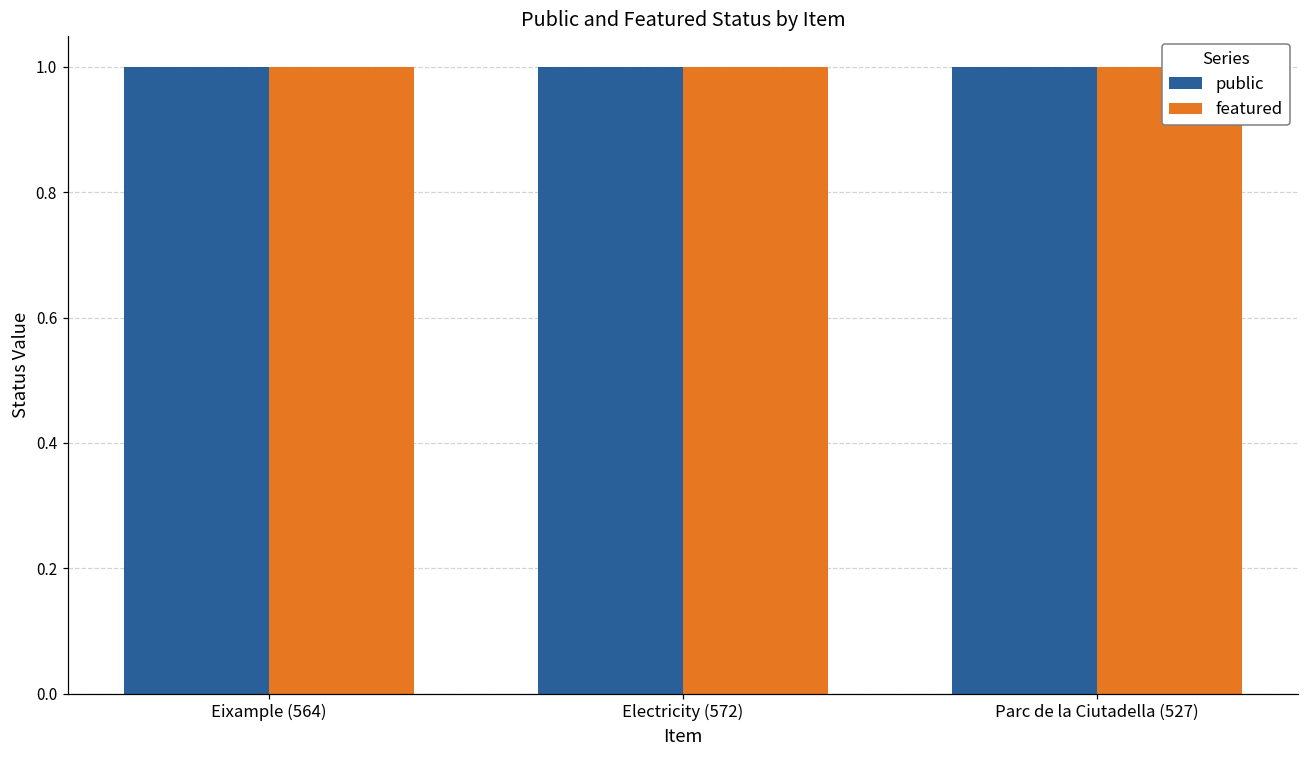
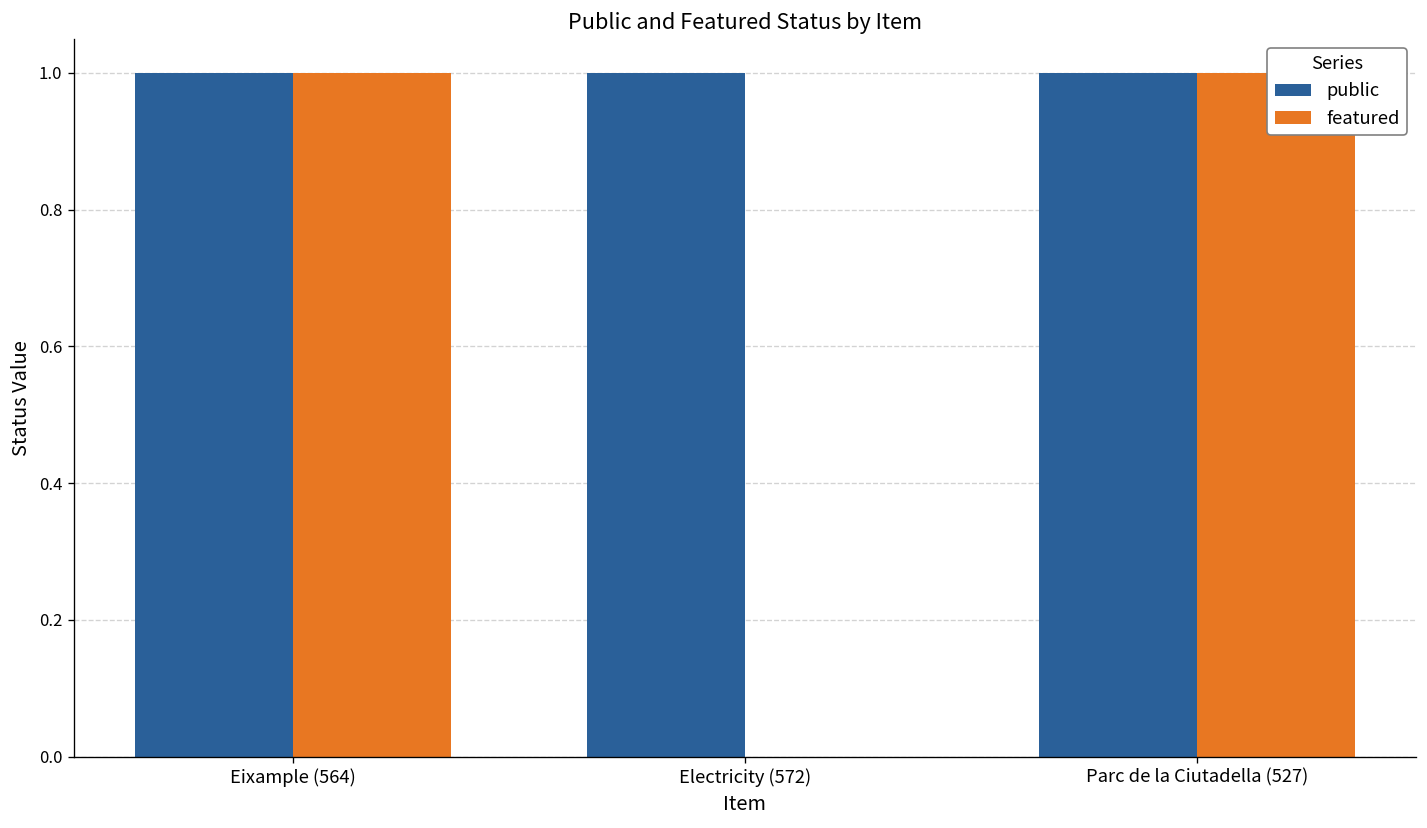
  {
    "public": {
      "Eixample (564)": 1,
      "Electricity (572)": 1,
      "Parc de la Ciutadella (527)": 1
    },
    "featured": {
      "Eixample (564)": 1,
-     "Electricity (572)": 1
+     "Electricity (572)": 0
    }
  }
